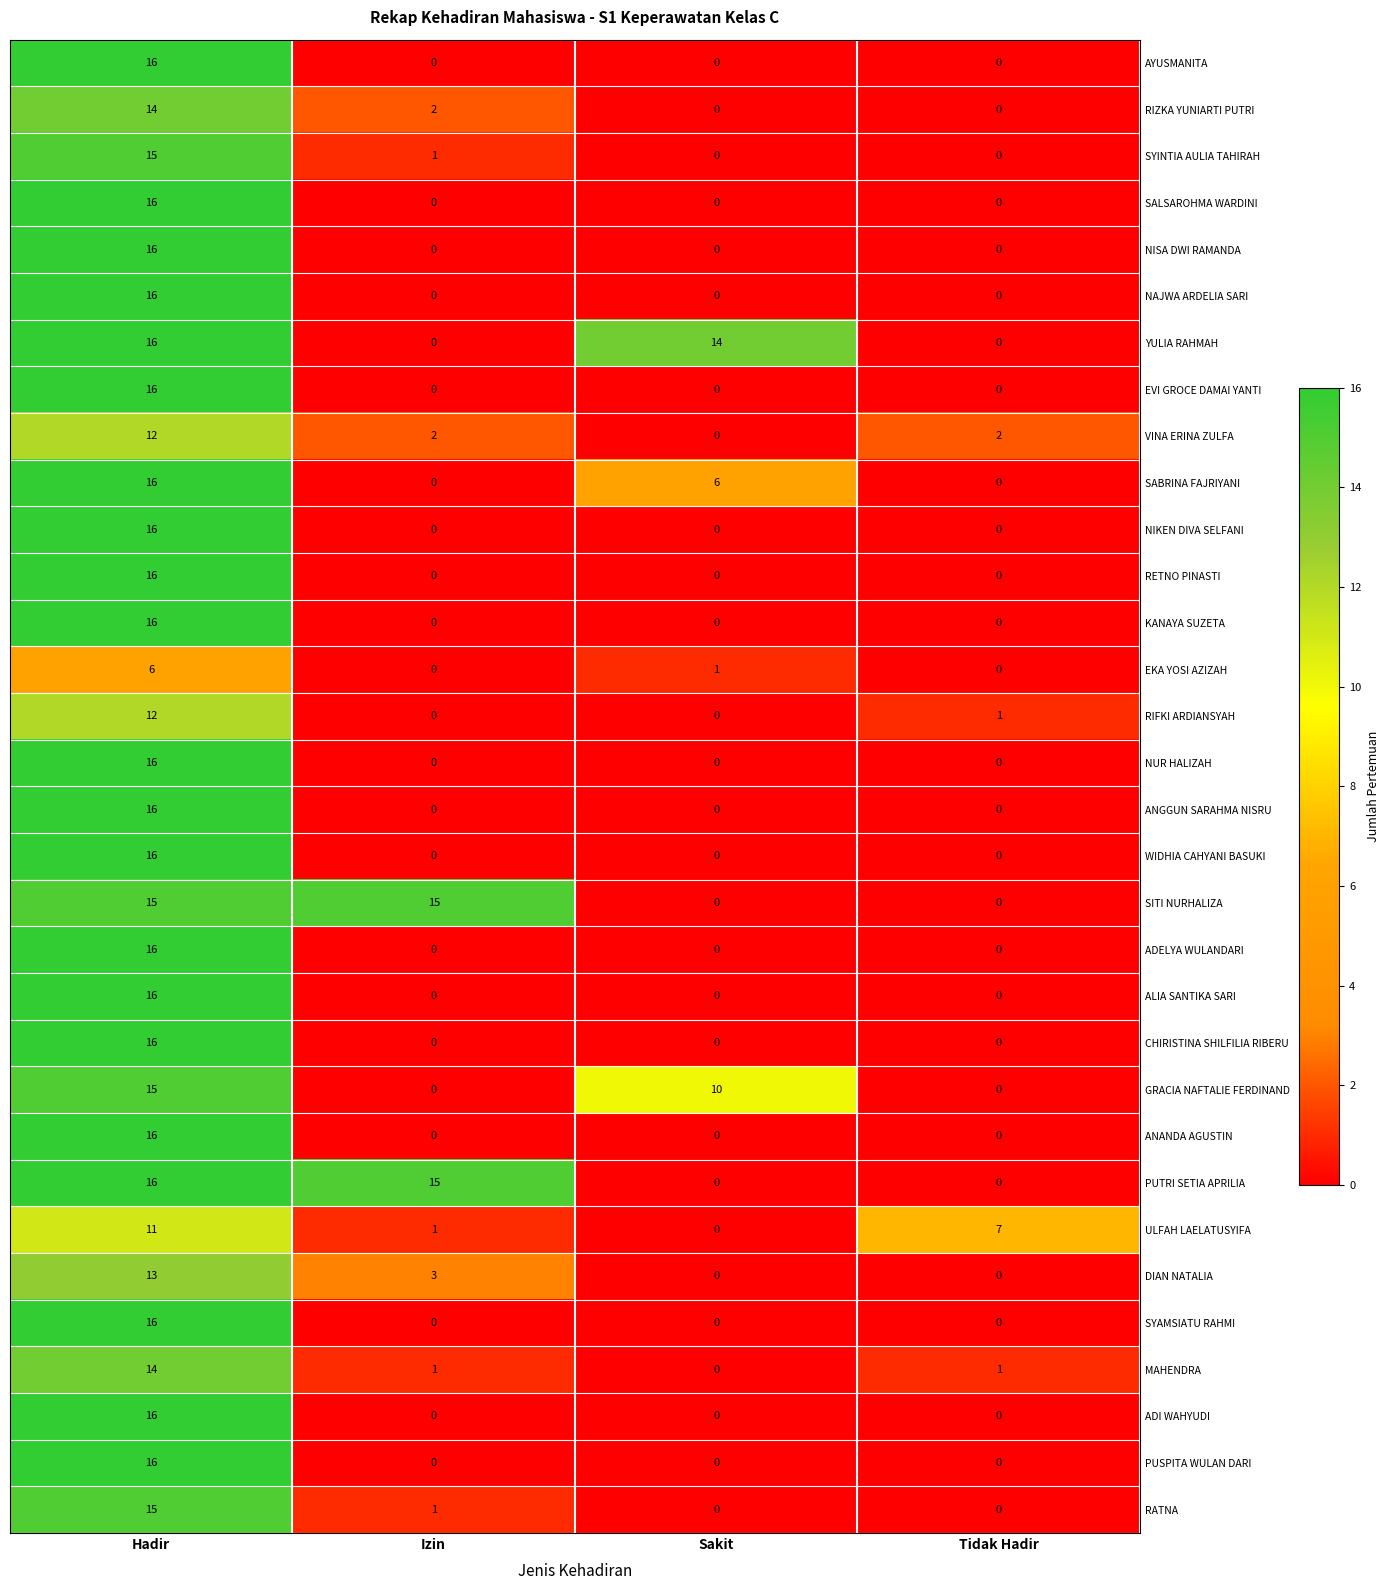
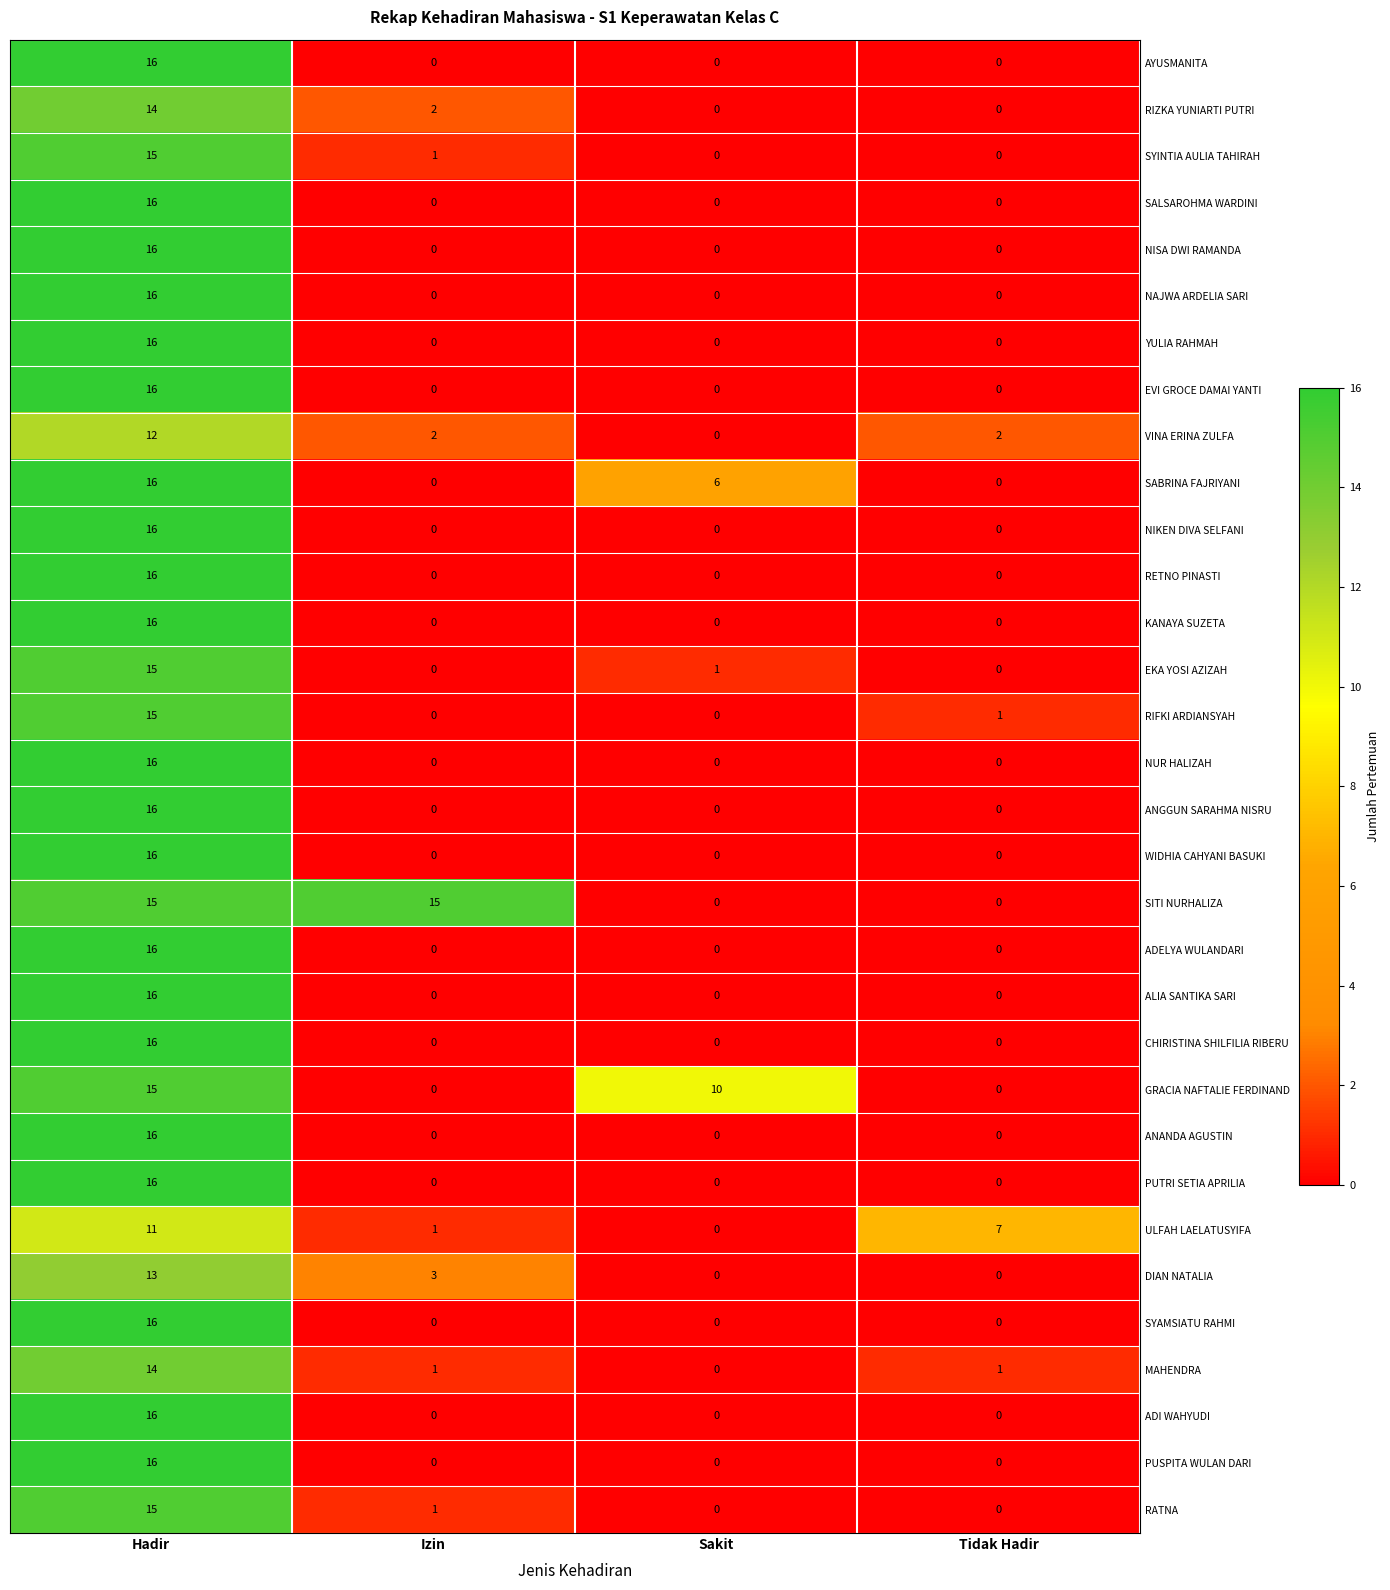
  {
    "AYUSMANITA": {
      "Hadir": 16,
      "Izin": 0,
      "Sakit": 0,
      "Tidak Hadir": 0
    },
    "RIZKA YUNIARTI PUTRI": {
      "Hadir": 14,
      "Izin": 2,
      "Sakit": 0,
      "Tidak Hadir": 0
    },
    "SYINTIA AULIA TAHIRAH": {
      "Hadir": 15,
      "Izin": 1,
      "Sakit": 0,
      "Tidak Hadir": 0
    },
    "SALSAROHMA WARDINI": {
      "Hadir": 16,
      "Izin": 0,
      "Sakit": 0,
      "Tidak Hadir": 0
    },
    "NISA DWI RAMANDA": {
      "Hadir": 16,
      "Izin": 0,
      "Sakit": 0,
      "Tidak Hadir": 0
    },
    "NAJWA ARDELIA SARI": {
      "Hadir": 16,
      "Izin": 0,
      "Sakit": 0,
      "Tidak Hadir": 0
    },
    "YULIA RAHMAH": {
      "Hadir": 16,
      "Izin": 0,
-     "Sakit": 14,
+     "Sakit": 0,
      "Tidak Hadir": 0
    },
    "EVI GROCE DAMAI YANTI": {
      "Hadir": 16,
      "Izin": 0,
      "Sakit": 0,
      "Tidak Hadir": 0
    },
    "VINA ERINA ZULFA": {
      "Hadir": 12,
      "Izin": 2,
      "Sakit": 0,
      "Tidak Hadir": 2
    },
    "SABRINA FAJRIYANI": {
      "Hadir": 16,
      "Izin": 0,
      "Sakit": 6,
      "Tidak Hadir": 0
    },
    "NIKEN DIVA SELFANI": {
      "Hadir": 16,
      "Izin": 0,
      "Sakit": 0,
      "Tidak Hadir": 0
    },
    "RETNO PINASTI": {
      "Hadir": 16,
      "Izin": 0,
      "Sakit": 0,
      "Tidak Hadir": 0
    },
    "KANAYA SUZETA": {
      "Hadir": 16,
      "Izin": 0,
      "Sakit": 0,
      "Tidak Hadir": 0
    },
    "EKA YOSI AZIZAH": {
-     "Hadir": 6,
+     "Hadir": 15,
      "Izin": 0,
      "Sakit": 1,
      "Tidak Hadir": 0
    },
    "RIFKI ARDIANSYAH": {
-     "Hadir": 12,
+     "Hadir": 15,
      "Izin": 0,
      "Sakit": 0,
      "Tidak Hadir": 1
    },
    "NUR HALIZAH": {
      "Hadir": 16,
      "Izin": 0,
      "Sakit": 0,
      "Tidak Hadir": 0
    },
    "ANGGUN SARAHMA NISRU": {
      "Hadir": 16,
      "Izin": 0,
      "Sakit": 0,
      "Tidak Hadir": 0
    },
    "WIDHIA CAHYANI BASUKI": {
      "Hadir": 16,
      "Izin": 0,
      "Sakit": 0,
      "Tidak Hadir": 0
    },
    "SITI NURHALIZA": {
      "Hadir": 15,
      "Izin": 15,
      "Sakit": 0,
      "Tidak Hadir": 0
    },
    "ADELYA WULANDARI": {
      "Hadir": 16,
      "Izin": 0,
      "Sakit": 0,
      "Tidak Hadir": 0
    },
    "ALIA SANTIKA SARI": {
      "Hadir": 16,
      "Izin": 0,
      "Sakit": 0,
      "Tidak Hadir": 0
    },
    "CHIRISTINA SHILFILIA RIBERU": {
      "Hadir": 16,
      "Izin": 0,
      "Sakit": 0,
      "Tidak Hadir": 0
    },
    "GRACIA NAFTALIE FERDINAND": {
      "Hadir": 15,
      "Izin": 0,
      "Sakit": 10,
      "Tidak Hadir": 0
    },
    "ANANDA AGUSTIN": {
      "Hadir": 16,
      "Izin": 0,
      "Sakit": 0,
      "Tidak Hadir": 0
    },
    "PUTRI SETIA APRILIA": {
      "Hadir": 16,
-     "Izin": 15,
+     "Izin": 0,
      "Sakit": 0,
      "Tidak Hadir": 0
    },
    "ULFAH LAELATUSYIFA": {
      "Hadir": 11,
      "Izin": 1,
      "Sakit": 0,
      "Tidak Hadir": 7
    },
    "DIAN NATALIA": {
      "Hadir": 13,
      "Izin": 3,
      "Sakit": 0,
      "Tidak Hadir": 0
    },
    "SYAMSIATU RAHMI": {
      "Hadir": 16,
      "Izin": 0,
      "Sakit": 0,
      "Tidak Hadir": 0
    },
    "MAHENDRA": {
      "Hadir": 14,
      "Izin": 1,
      "Sakit": 0,
      "Tidak Hadir": 1
    },
    "ADI WAHYUDI": {
      "Hadir": 16,
      "Izin": 0,
      "Sakit": 0,
      "Tidak Hadir": 0
    },
    "PUSPITA WULAN DARI": {
      "Hadir": 16,
      "Izin": 0,
      "Sakit": 0,
      "Tidak Hadir": 0
    },
    "RATNA": {
      "Hadir": 15,
      "Izin": 1,
      "Sakit": 0,
      "Tidak Hadir": 0
    }
  }
